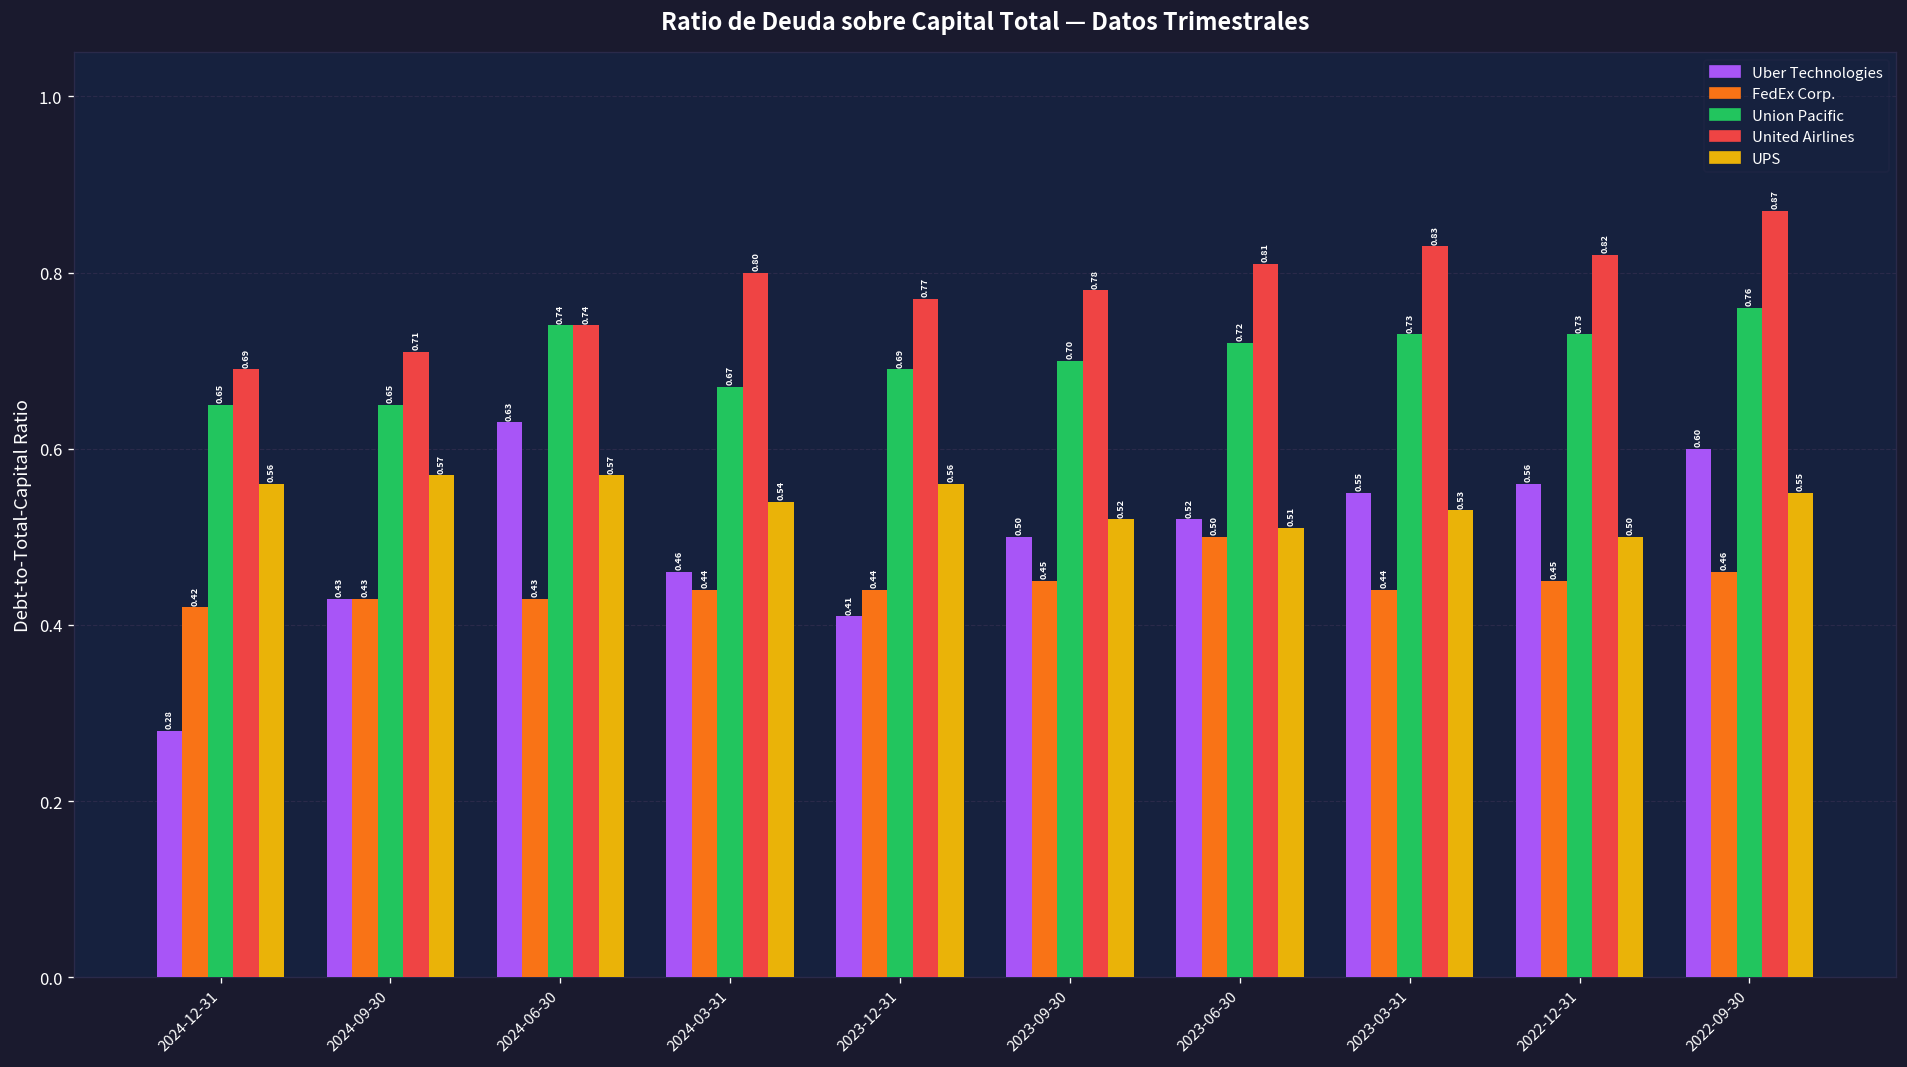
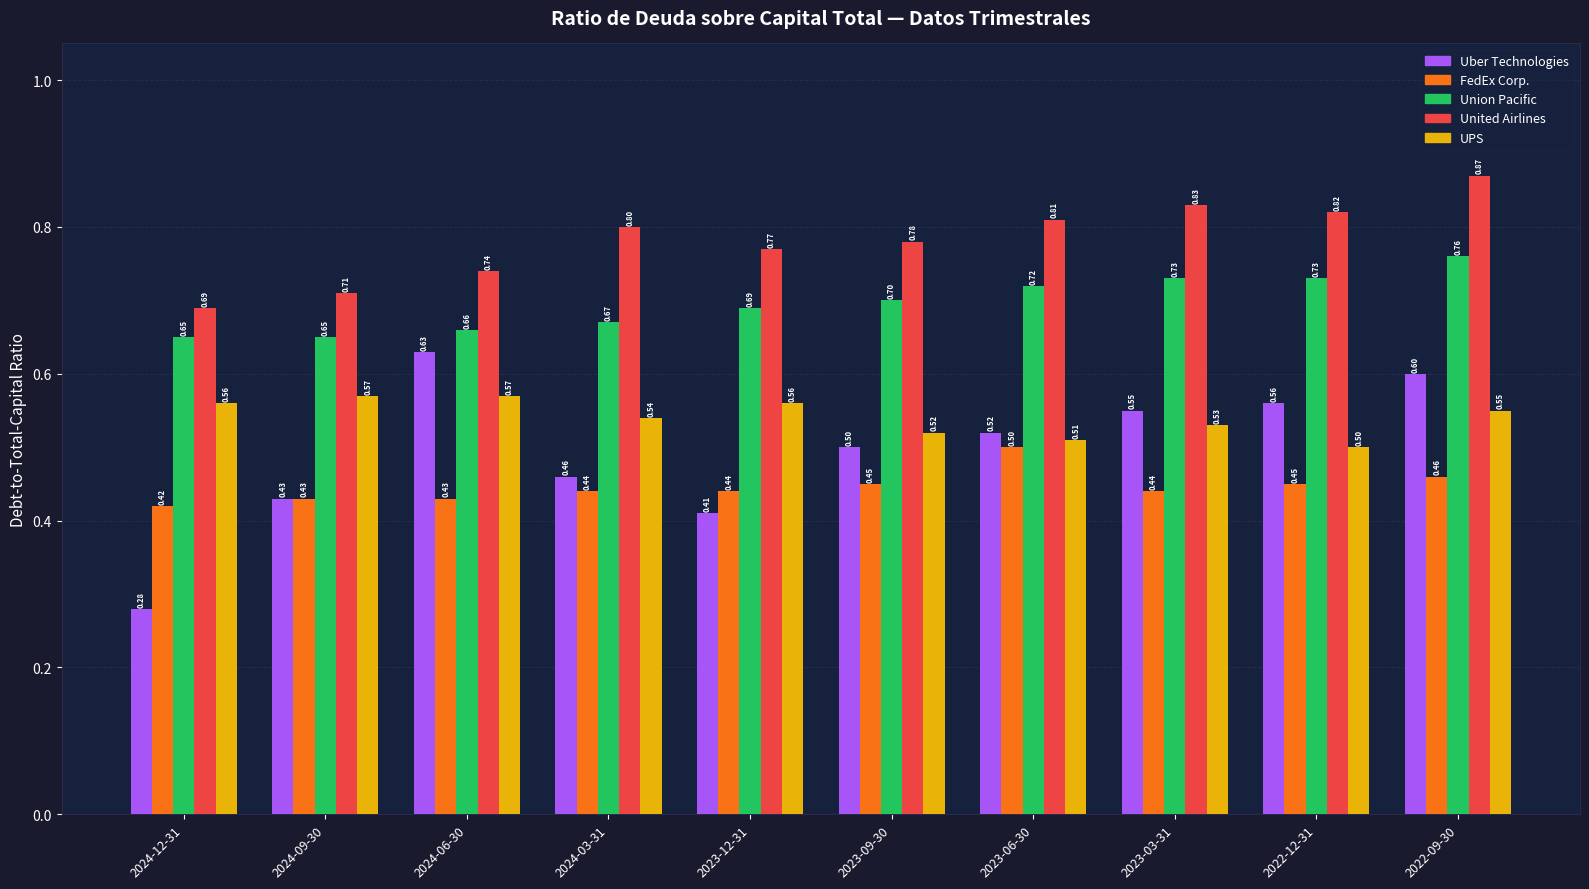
  {
    "Uber Technologies": {
      "2024-12-31": 0.28,
      "2024-09-30": 0.43,
      "2024-06-30": 0.63,
      "2024-03-31": 0.46,
      "2023-12-31": 0.41,
      "2023-09-30": 0.50,
      "2023-06-30": 0.52,
      "2023-03-31": 0.55,
      "2022-12-31": 0.56,
      "2022-09-30": 0.60
    },
    "FedEx Corp.": {
      "2024-12-31": 0.42,
      "2024-09-30": 0.43,
      "2024-06-30": 0.43,
      "2024-03-31": 0.44,
      "2023-12-31": 0.44,
      "2023-09-30": 0.45,
      "2023-06-30": 0.50,
      "2023-03-31": 0.44,
      "2022-12-31": 0.45,
      "2022-09-30": 0.46
    },
    "Union Pacific": {
      "2024-12-31": 0.65,
      "2024-09-30": 0.65,
-     "2024-06-30": 0.74,
+     "2024-06-30": 0.66,
      "2024-03-31": 0.67,
      "2023-12-31": 0.69,
      "2023-09-30": 0.70,
      "2023-06-30": 0.72,
      "2023-03-31": 0.73,
      "2022-12-31": 0.73,
      "2022-09-30": 0.76
    },
    "United Airlines": {
      "2024-12-31": 0.69,
      "2024-09-30": 0.71,
      "2024-06-30": 0.74,
      "2024-03-31": 0.80,
      "2023-12-31": 0.77,
      "2023-09-30": 0.78,
      "2023-06-30": 0.81,
      "2023-03-31": 0.83,
      "2022-12-31": 0.82,
      "2022-09-30": 0.87
    },
    "UPS": {
      "2024-12-31": 0.56,
      "2024-09-30": 0.57,
      "2024-06-30": 0.57,
      "2024-03-31": 0.54,
      "2023-12-31": 0.56,
      "2023-09-30": 0.52,
      "2023-06-30": 0.51,
      "2023-03-31": 0.53,
      "2022-12-31": 0.50,
      "2022-09-30": 0.55
    }
  }
